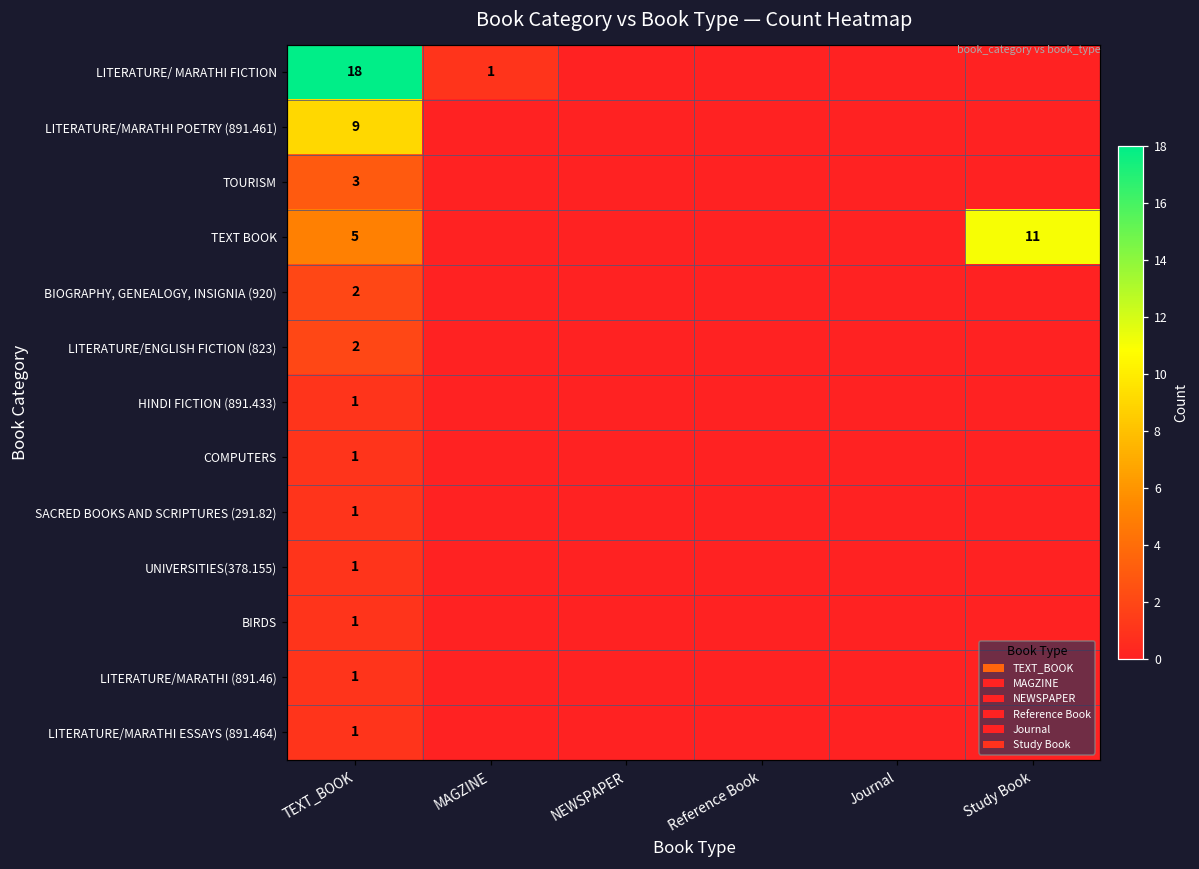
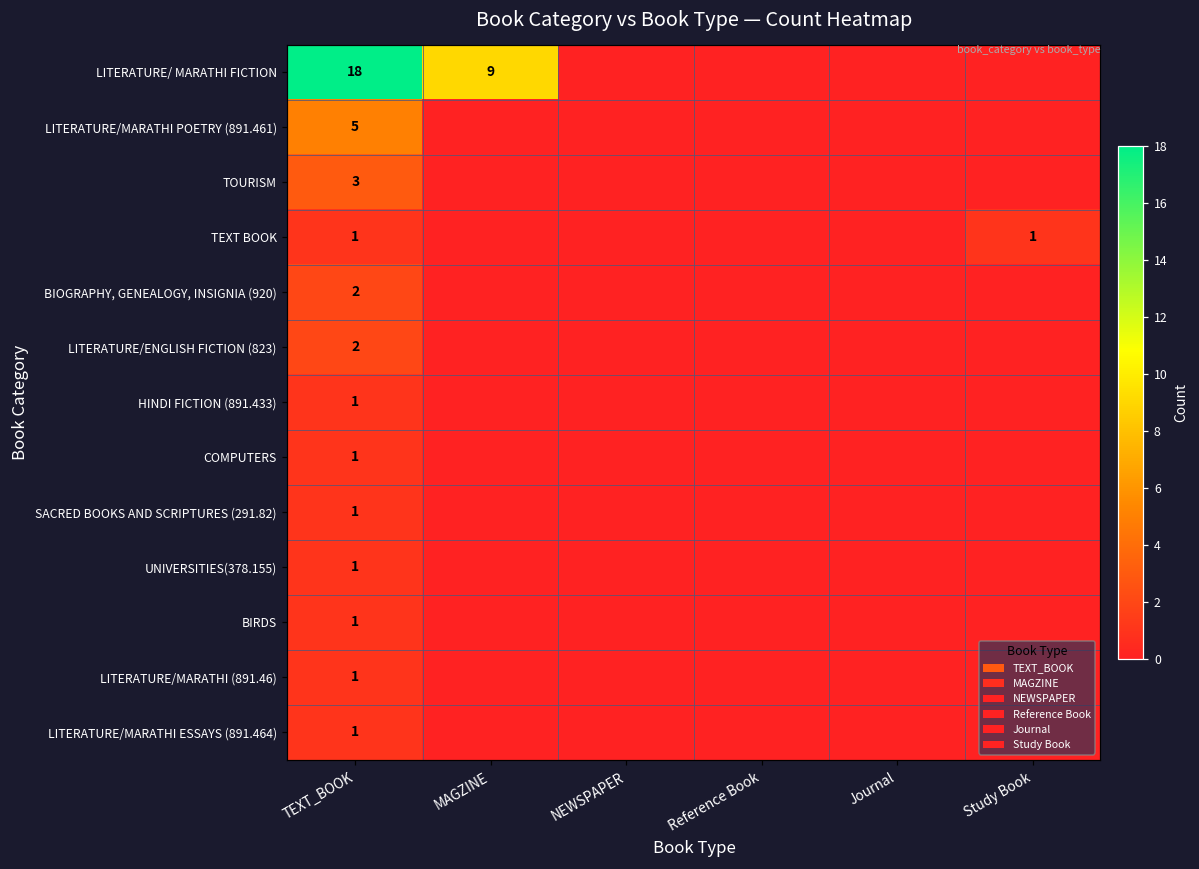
  {
    "LITERATURE/ MARATHI FICTION": {
      "TEXT_BOOK": 18,
-     "MAGZINE": 1
+     "MAGZINE": 9
    },
    "LITERATURE/MARATHI POETRY (891.461)": {
-     "TEXT_BOOK": 9
+     "TEXT_BOOK": 5
    },
    "TOURISM": {
      "TEXT_BOOK": 3
    },
    "TEXT BOOK": {
-     "TEXT_BOOK": 5,
-     "Study Book": 11
+     "TEXT_BOOK": 1,
+     "Study Book": 1
    },
    "BIOGRAPHY, GENEALOGY, INSIGNIA (920)": {
      "TEXT_BOOK": 2
    },
    "LITERATURE/ENGLISH FICTION (823)": {
      "TEXT_BOOK": 2
    },
    "HINDI FICTION (891.433)": {
      "TEXT_BOOK": 1
    },
    "COMPUTERS": {
      "TEXT_BOOK": 1
    },
    "SACRED BOOKS AND SCRIPTURES (291.82)": {
      "TEXT_BOOK": 1
    },
    "UNIVERSITIES(378.155)": {
      "TEXT_BOOK": 1
    },
    "BIRDS": {
      "TEXT_BOOK": 1
    },
    "LITERATURE/MARATHI (891.46)": {
      "TEXT_BOOK": 1
    },
    "LITERATURE/MARATHI ESSAYS (891.464)": {
      "TEXT_BOOK": 1
    }
  }
